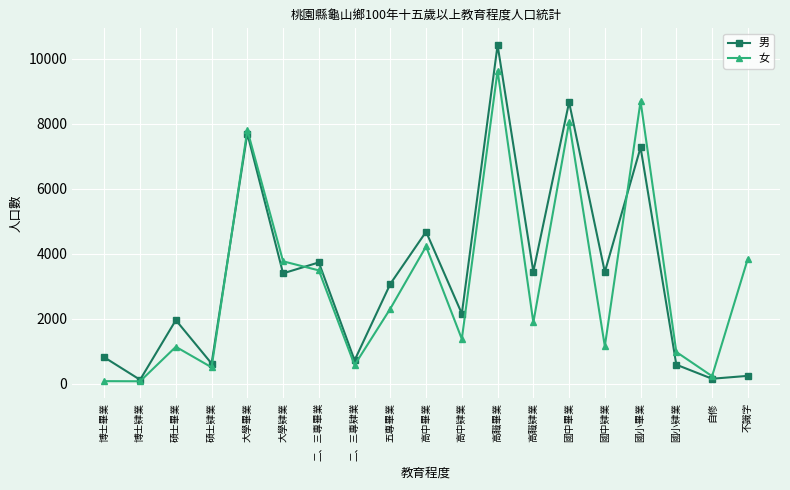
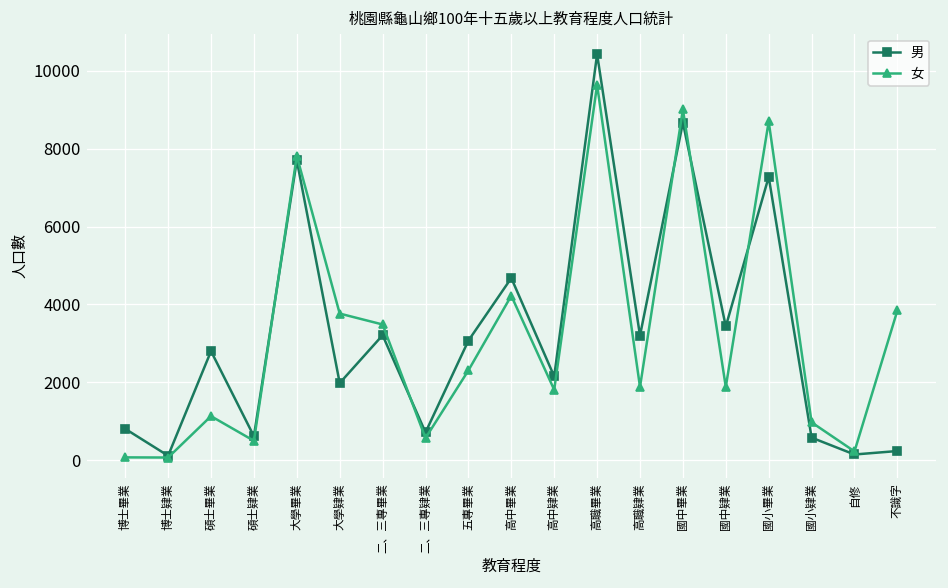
  {
    "男": {
      "博士畢業": 800,
-     "碩士畢業": 2000,
+     "碩士畢業": 2800,
      "碩士肄業": 600,
      "大學畢業": 7700,
-     "大學肄業": 3400,
-     "二、三專畢業": 3700,
+     "大學肄業": 2000,
+     "二、三專畢業": 3200,
      "二、三專肄業": 700,
      "五專畢業": 3100,
      "高中畢業": 4700,
      "高中肄業": 2200,
      "高職畢業": 10400,
-     "高職肄業": 3400,
+     "高職肄業": 3200,
      "國中畢業": 8700,
      "國中肄業": 3400,
      "國小畢業": 7300,
      "國小肄業": 600,
      "不識字": 200
    },
    "女": {
      "博士畢業": 100,
      "碩士畢業": 1100,
      "碩士肄業": 500,
      "大學畢業": 7800,
      "大學肄業": 3800,
      "二、三專畢業": 3500,
      "二、三專肄業": 600,
      "五專畢業": 2300,
      "高中畢業": 4200,
-     "高中肄業": 1400,
+     "高中肄業": 1800,
      "高職畢業": 9600,
      "高職肄業": 1900,
-     "國中畢業": 8100,
-     "國中肄業": 1100,
+     "國中畢業": 9000,
+     "國中肄業": 1900,
      "國小畢業": 8700,
      "國小肄業": 1000,
      "不識字": 3800
    }
  }
